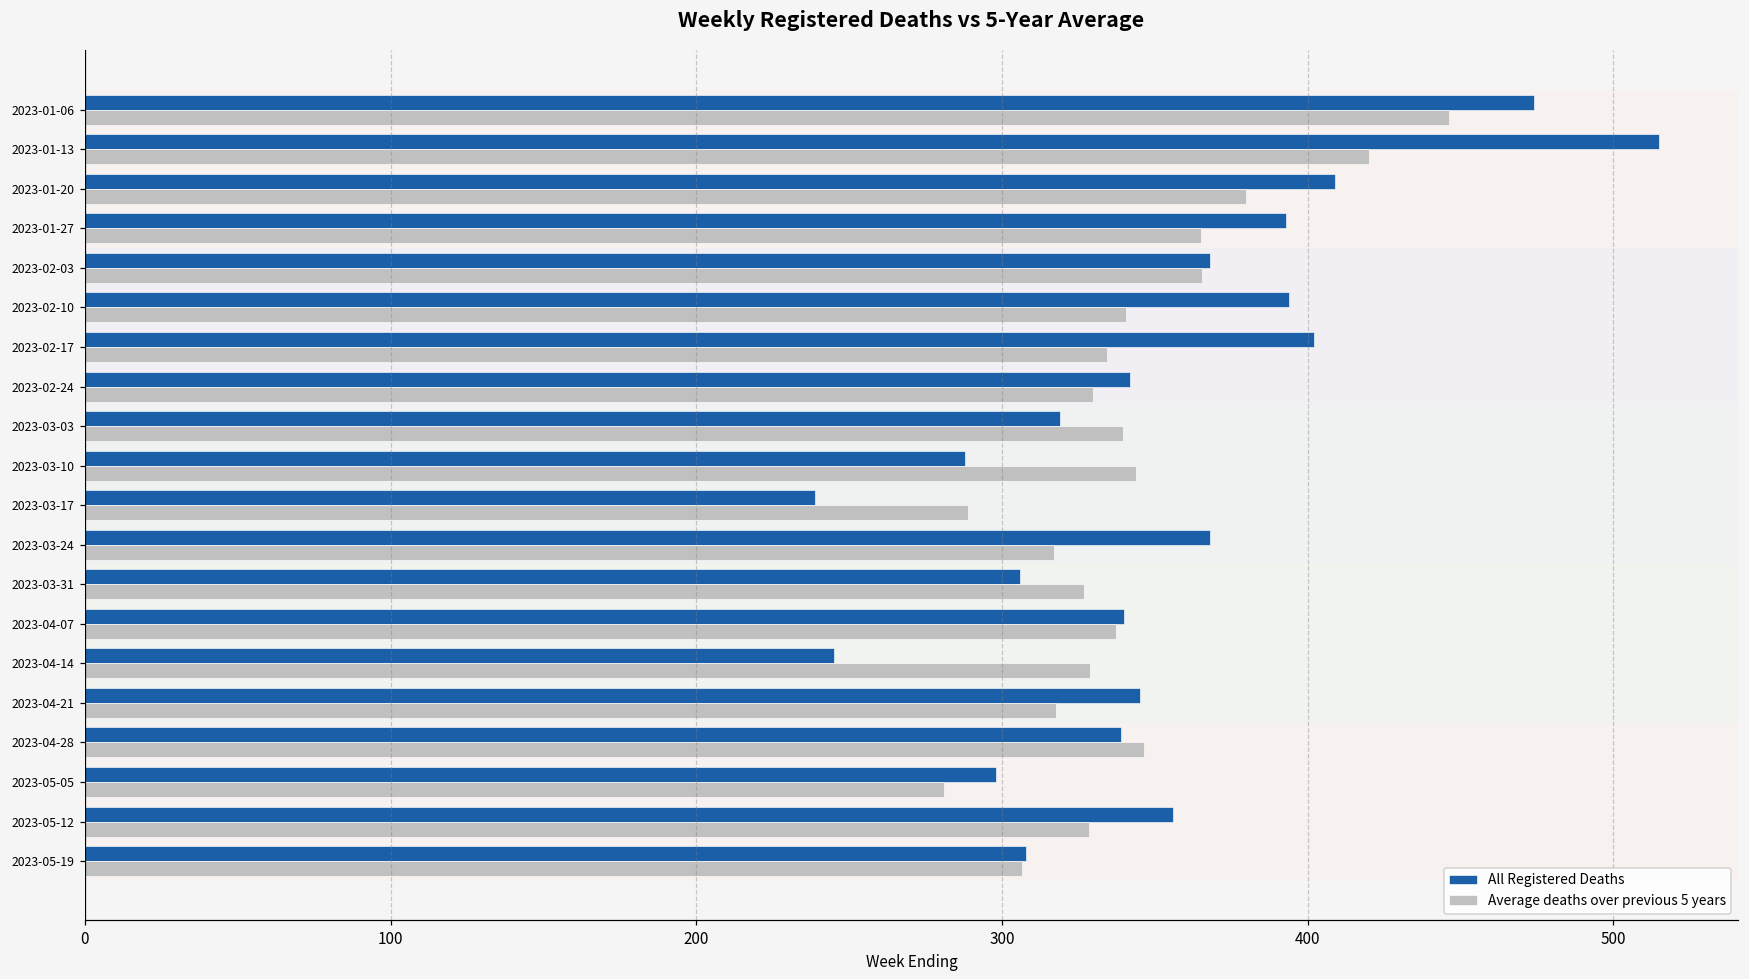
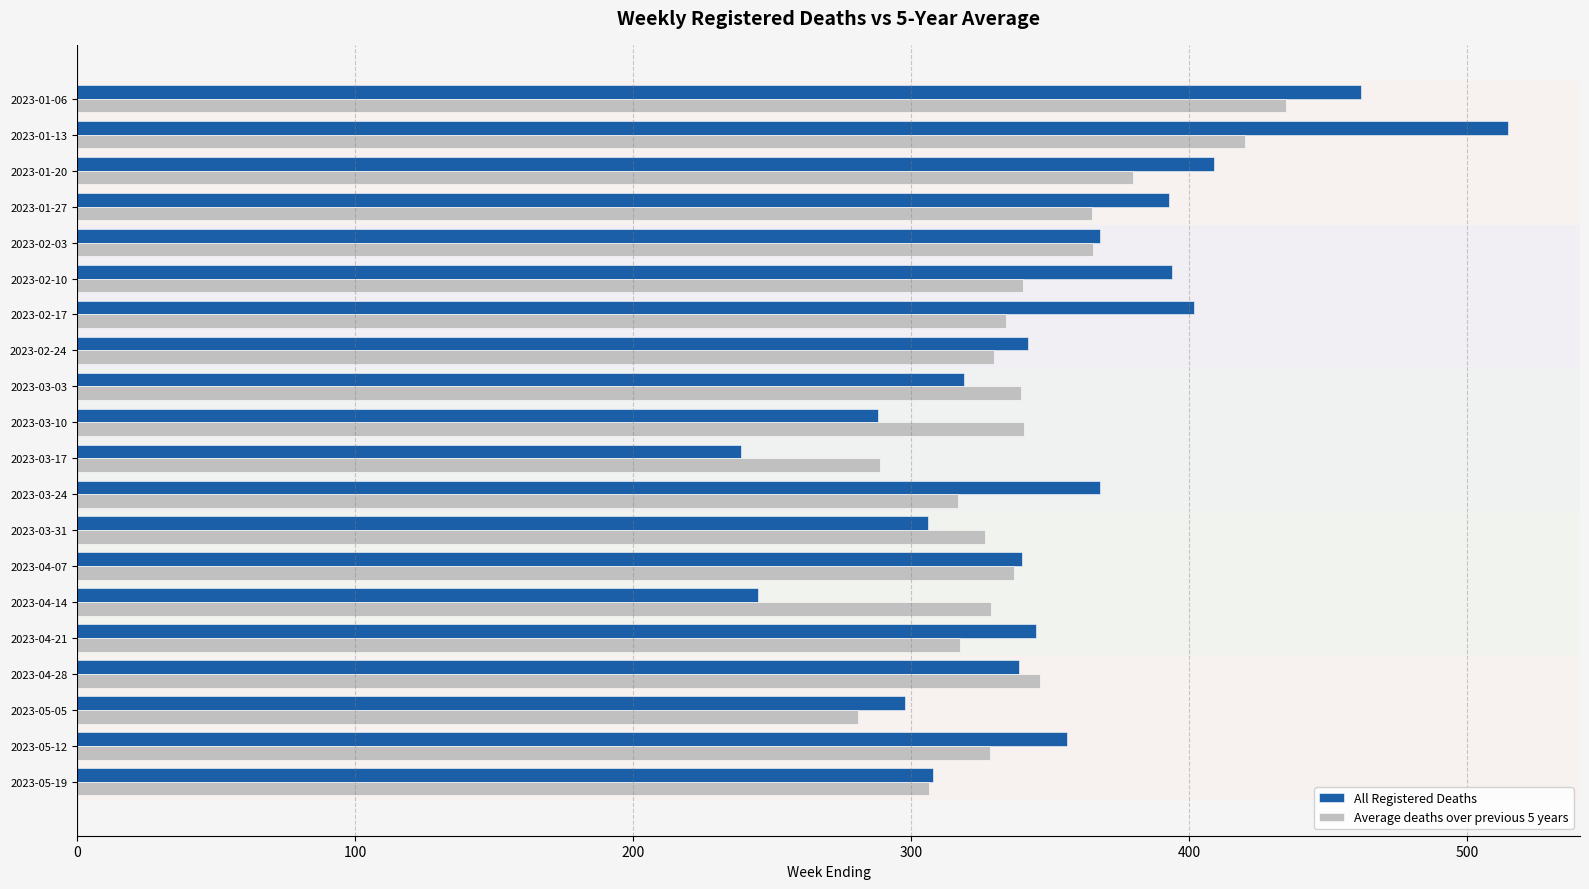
  {
    "All Registered Deaths": {
-     "2023-01-06": 474,
+     "2023-01-06": 462,
      "2023-01-13": 515,
      "2023-01-20": 409,
      "2023-01-27": 393,
      "2023-02-03": 368,
      "2023-02-10": 394,
      "2023-02-17": 402,
      "2023-02-24": 342,
      "2023-03-03": 319,
      "2023-03-10": 288,
      "2023-03-17": 239,
      "2023-03-24": 368,
      "2023-03-31": 306,
      "2023-04-07": 340,
      "2023-04-14": 245,
      "2023-04-21": 345,
      "2023-04-28": 339,
      "2023-05-05": 298,
      "2023-05-12": 356,
      "2023-05-19": 308
    },
    "Average deaths over previous 5 years": {
-     "2023-01-06": 446,
+     "2023-01-06": 435,
      "2023-01-13": 420,
      "2023-01-20": 380,
      "2023-01-27": 365,
      "2023-02-03": 365,
      "2023-02-10": 341,
      "2023-02-17": 334,
      "2023-02-24": 330,
      "2023-03-03": 340,
-     "2023-03-10": 344,
+     "2023-03-10": 341,
      "2023-03-17": 289,
      "2023-03-24": 317,
      "2023-03-31": 327,
      "2023-04-07": 337,
      "2023-04-14": 329,
      "2023-04-21": 318,
      "2023-04-28": 346,
      "2023-05-05": 281,
      "2023-05-12": 328,
      "2023-05-19": 306
    }
  }
